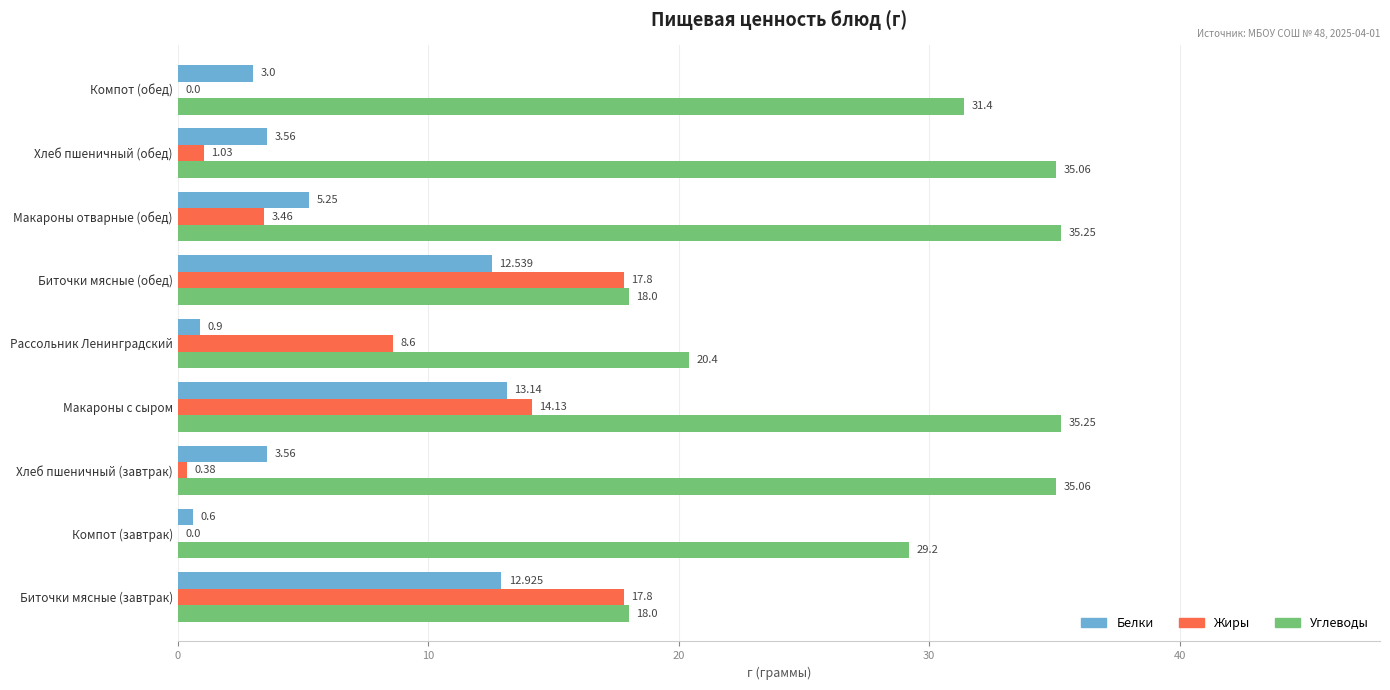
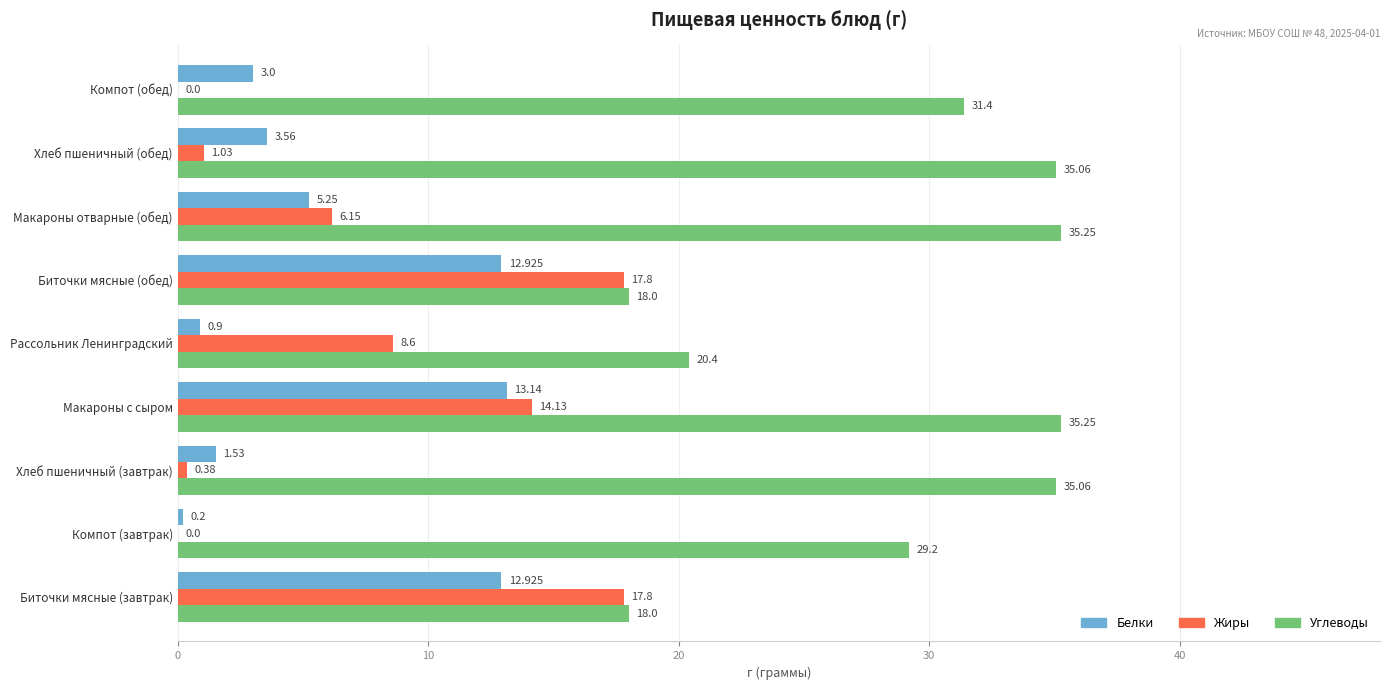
  {
    "Белки": {
      "Компот (обед)": 3.0,
      "Хлеб пшеничный (обед)": 3.56,
      "Макароны отварные (обед)": 5.25,
-     "Биточки мясные (обед)": 12.539,
+     "Биточки мясные (обед)": 12.925,
      "Рассольник Ленинградский": 0.9,
      "Макароны с сыром": 13.14,
-     "Хлеб пшеничный (завтрак)": 3.56,
-     "Компот (завтрак)": 0.6,
+     "Хлеб пшеничный (завтрак)": 1.53,
+     "Компот (завтрак)": 0.2,
      "Биточки мясные (завтрак)": 12.925
    },
    "Жиры": {
      "Компот (обед)": 0.0,
      "Хлеб пшеничный (обед)": 1.03,
-     "Макароны отварные (обед)": 3.46,
+     "Макароны отварные (обед)": 6.15,
      "Биточки мясные (обед)": 17.8,
      "Рассольник Ленинградский": 8.6,
      "Макароны с сыром": 14.13,
      "Хлеб пшеничный (завтрак)": 0.38,
      "Компот (завтрак)": 0.0,
      "Биточки мясные (завтрак)": 17.8
    },
    "Углеводы": {
      "Компот (обед)": 31.4,
      "Хлеб пшеничный (обед)": 35.06,
      "Макароны отварные (обед)": 35.25,
      "Биточки мясные (обед)": 18.0,
      "Рассольник Ленинградский": 20.4,
      "Макароны с сыром": 35.25,
      "Хлеб пшеничный (завтрак)": 35.06,
      "Компот (завтрак)": 29.2,
      "Биточки мясные (завтрак)": 18.0
    }
  }
